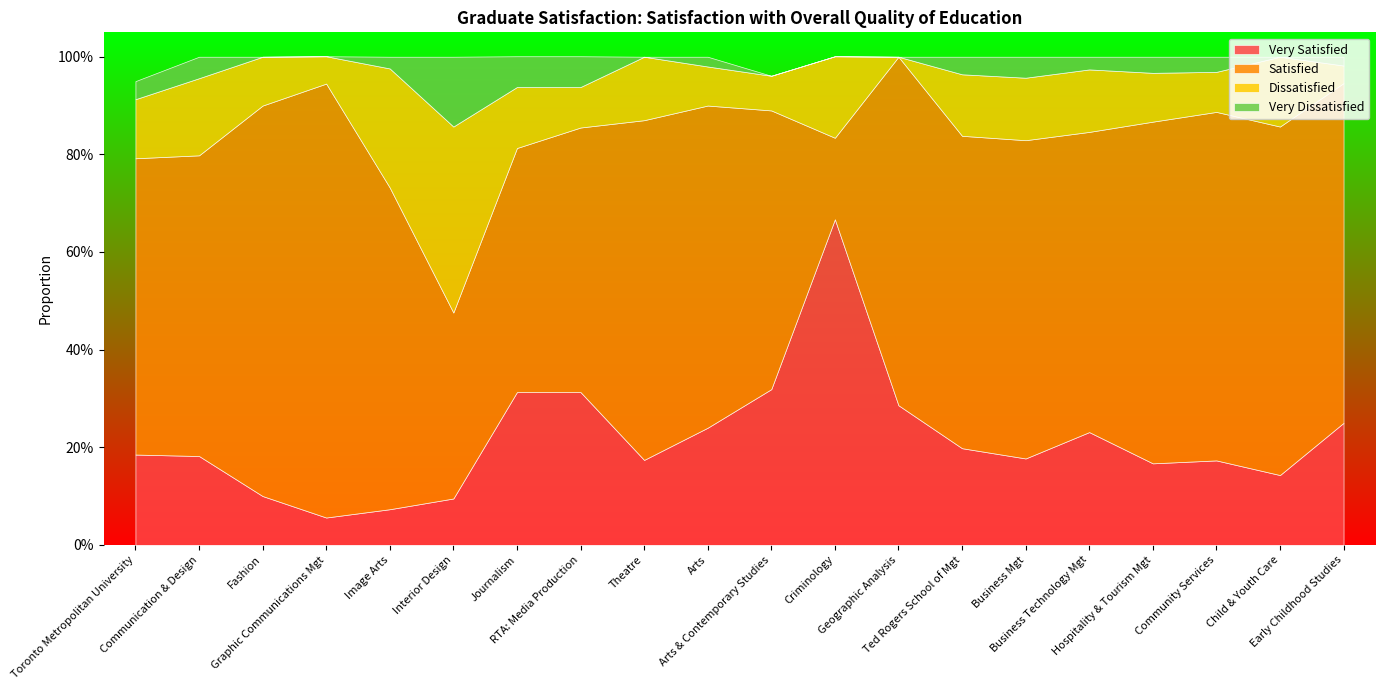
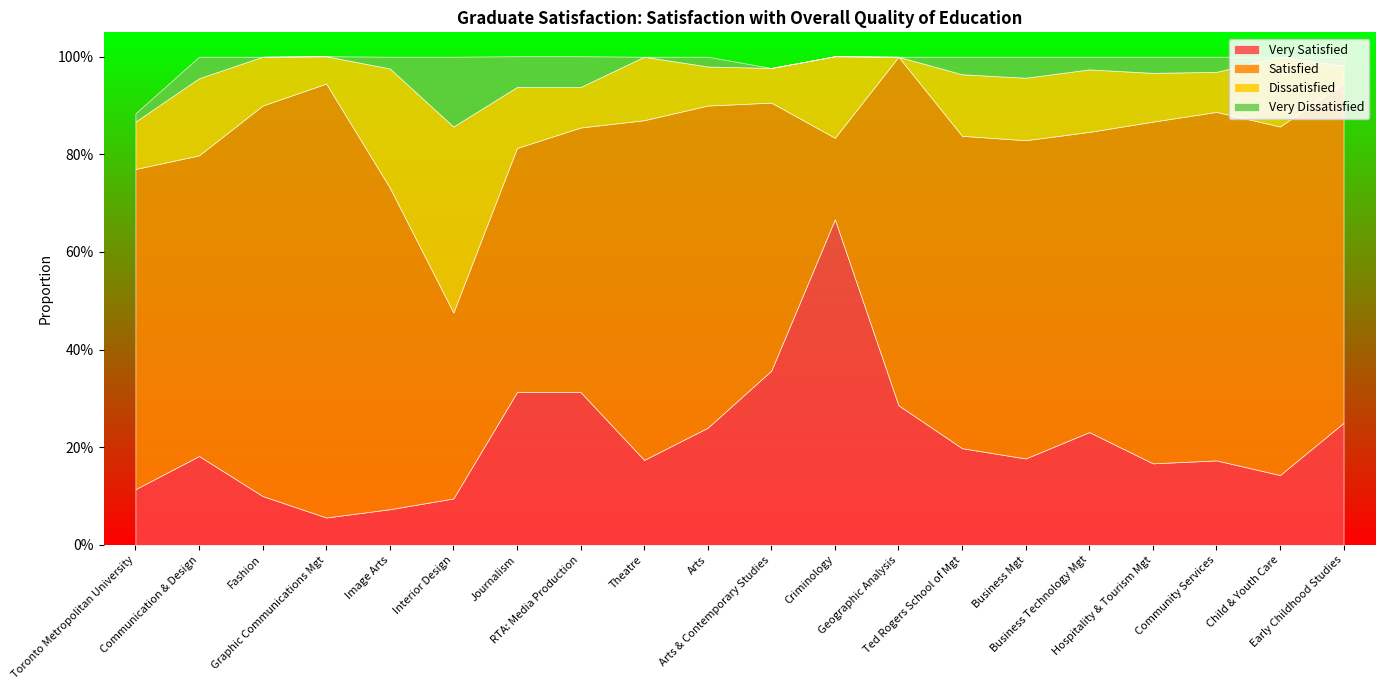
  {
    "Very Satisfied": {
-     "Toronto Metropolitan University": "19%",
+     "Toronto Metropolitan University": "11%",
      "Communication & Design": "18%",
      "Fashion": "10%",
      "Graphic Communications Mgt": "6%",
      "Image Arts": "7%",
      "Interior Design": "10%",
      "Journalism": "31%",
      "RTA: Media Production": "31%",
      "Theatre": "17%",
      "Arts": "24%",
-     "Arts & Contemporary Studies": "32%",
+     "Arts & Contemporary Studies": "36%",
      "Criminology": "67%",
      "Geographic Analysis": "29%",
      "Ted Rogers School of Mgt": "20%",
      "Business Mgt": "18%",
      "Business Technology Mgt": "23%",
      "Hospitality & Tourism Mgt": "17%",
      "Community Services": "17%",
      "Child & Youth Care": "14%",
      "Early Childhood Studies": "25%"
    },
    "Satisfied": {
-     "Toronto Metropolitan University": "61%",
+     "Toronto Metropolitan University": "66%",
      "Communication & Design": "62%",
      "Fashion": "80%",
      "Graphic Communications Mgt": "89%",
      "Image Arts": "66%",
      "Interior Design": "38%",
      "Journalism": "50%",
      "RTA: Media Production": "54%",
      "Theatre": "70%",
      "Arts": "66%",
-     "Arts & Contemporary Studies": "57%",
+     "Arts & Contemporary Studies": "55%",
      "Criminology": "17%",
      "Ted Rogers School of Mgt": "64%",
      "Business Mgt": "65%",
      "Business Technology Mgt": "62%",
      "Hospitality & Tourism Mgt": "70%",
      "Community Services": "71%",
      "Child & Youth Care": "71%"
    },
    "Dissatisfied": {
-     "Toronto Metropolitan University": "12%",
+     "Toronto Metropolitan University": "10%",
      "Communication & Design": "16%",
      "Image Arts": "24%",
      "Interior Design": "38%",
      "Journalism": "13%",
      "RTA: Media Production": "8%",
      "Arts": "8%",
      "Ted Rogers School of Mgt": "13%",
      "Business Mgt": "13%",
      "Business Technology Mgt": "13%",
      "Hospitality & Tourism Mgt": "10%",
      "Community Services": "8%"
    },
    "Very Dissatisfied": {
-     "Toronto Metropolitan University": "4%",
+     "Toronto Metropolitan University": "2%",
      "Communication & Design": "4%",
      "Image Arts": "2%",
      "Interior Design": "14%",
      "Journalism": "6%",
      "RTA: Media Production": "6%",
      "Arts": "2%",
      "Ted Rogers School of Mgt": "4%",
      "Business Mgt": "4%",
      "Business Technology Mgt": "3%",
      "Hospitality & Tourism Mgt": "3%",
      "Community Services": "3%"
    }
  }
